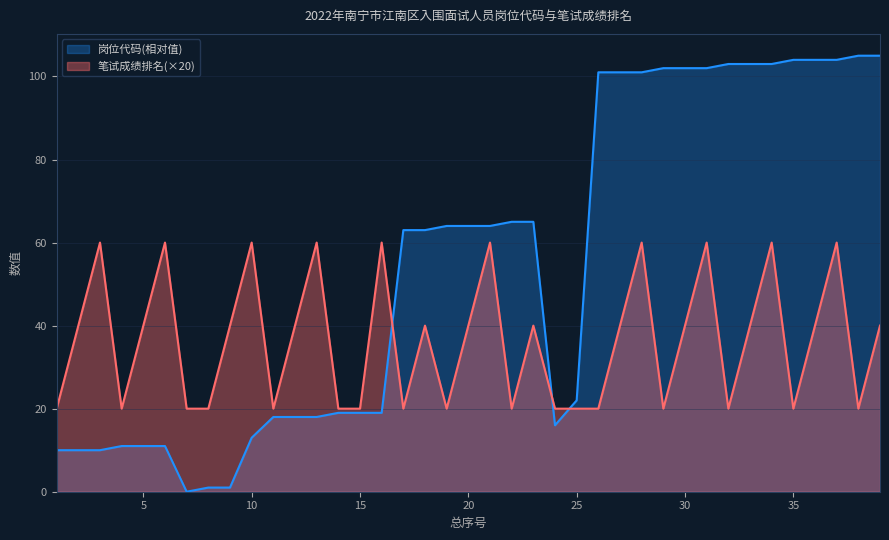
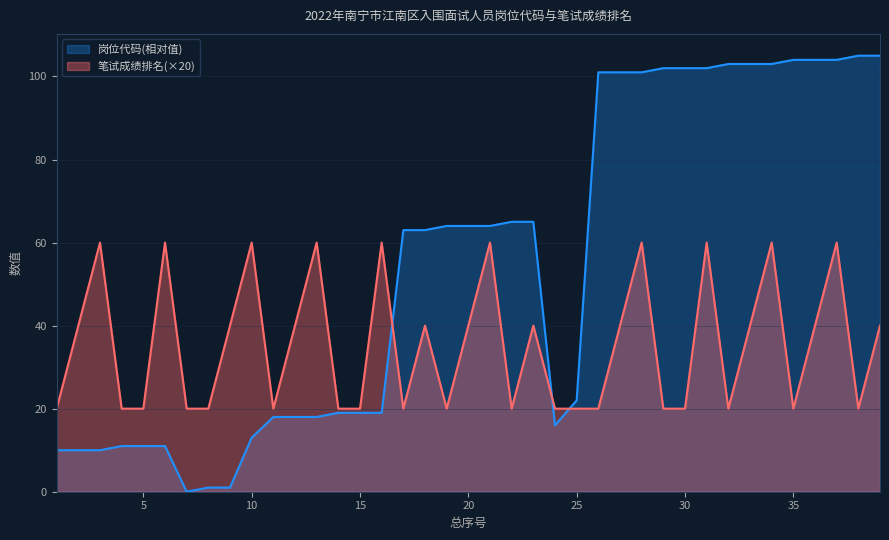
  {
    "岗位代码(相对值)": {
      "5": 11,
      "10": 13,
      "15": 19,
      "20": 64,
      "25": 22,
      "30": 102,
      "35": 104
    },
    "笔试成绩排名(×20)": {
-     "5": 40,
+     "5": 20,
      "10": 60,
      "15": 20,
      "20": 40,
      "25": 20,
-     "30": 40,
+     "30": 20,
      "35": 20
    }
  }
